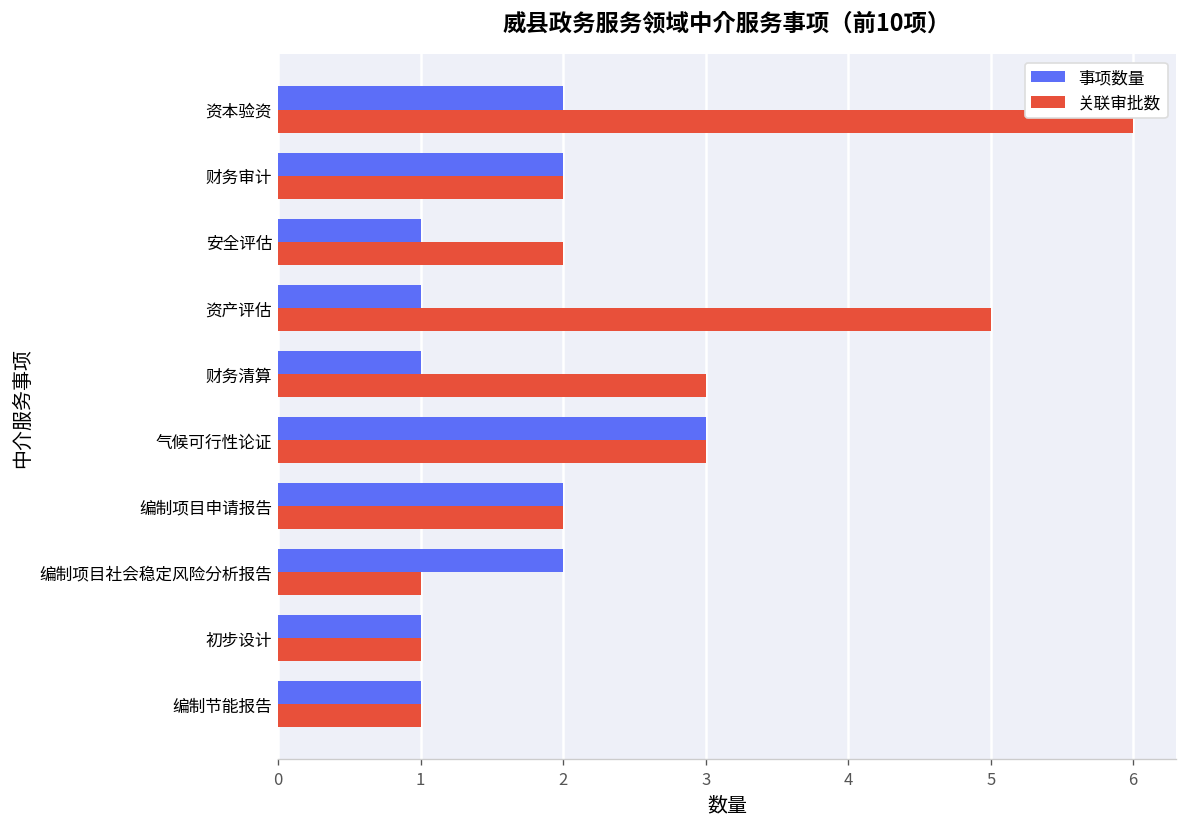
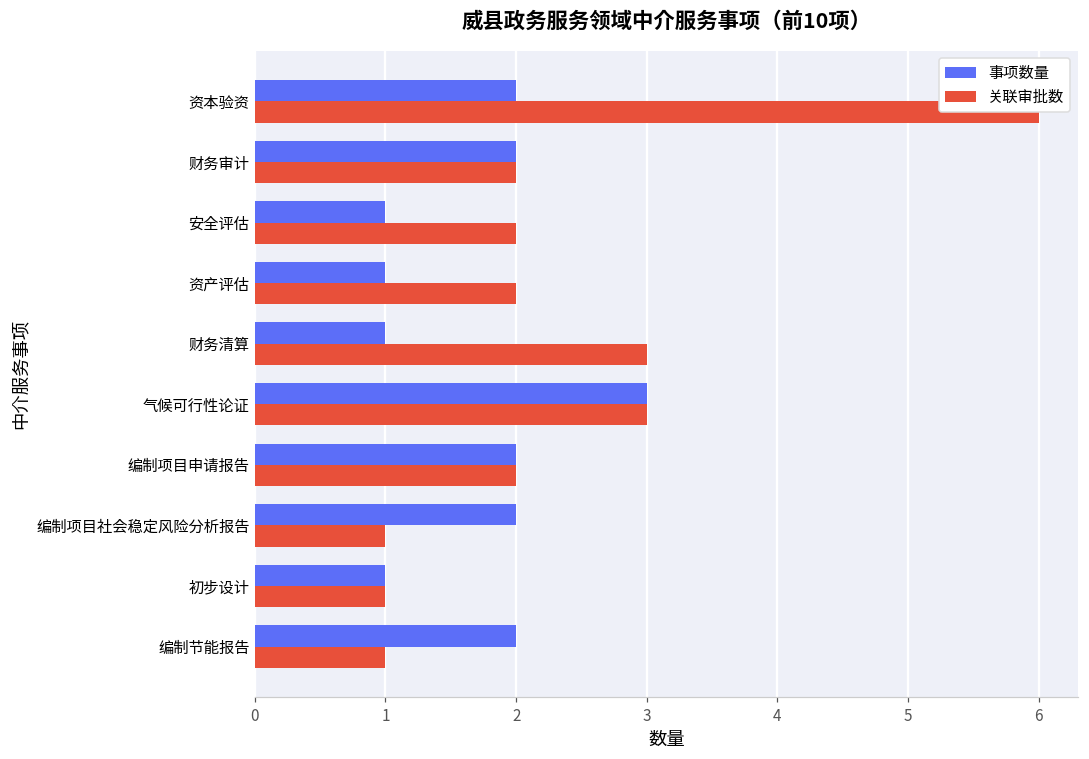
  {
    "事项数量": {
      "资本验资": 2,
      "财务审计": 2,
      "安全评估": 1,
      "资产评估": 1,
      "财务清算": 1,
      "气候可行性论证": 3,
      "编制项目申请报告": 2,
      "编制项目社会稳定风险分析报告": 2,
      "初步设计": 1,
-     "编制节能报告": 1
+     "编制节能报告": 2
    },
    "关联审批数": {
      "资本验资": 6,
      "财务审计": 2,
      "安全评估": 2,
-     "资产评估": 5,
+     "资产评估": 2,
      "财务清算": 3,
      "气候可行性论证": 3,
      "编制项目申请报告": 2,
      "编制项目社会稳定风险分析报告": 1,
      "初步设计": 1,
      "编制节能报告": 1
    }
  }
